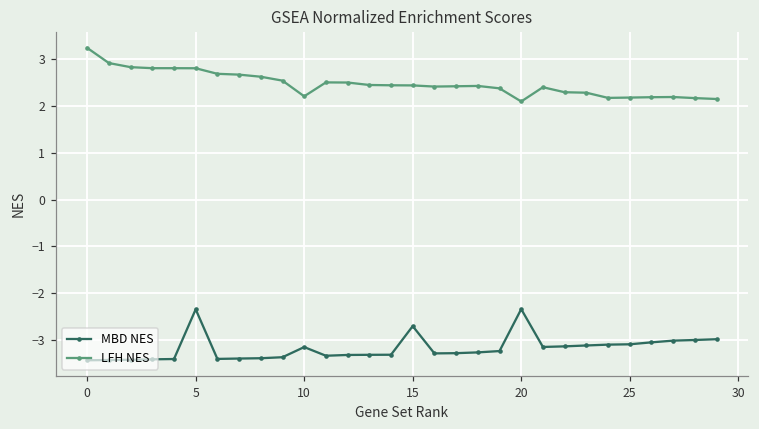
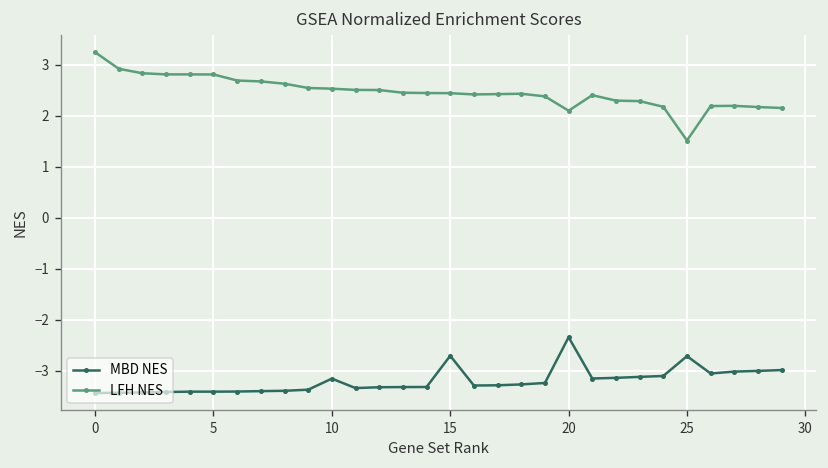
  {
    "MBD NES": {
-     "5": -2.3,
+     "5": -3.4,
      "10": -3.2,
      "15": -2.7,
      "20": -2.3,
-     "25": -3.1
+     "25": -2.7
    },
    "LFH NES": {
      "0": 3.2,
      "5": 2.8,
-     "10": 2.2,
+     "10": 2.5,
      "15": 2.4,
      "20": 2.1,
-     "25": 2.2
+     "25": 1.5
    }
  }
